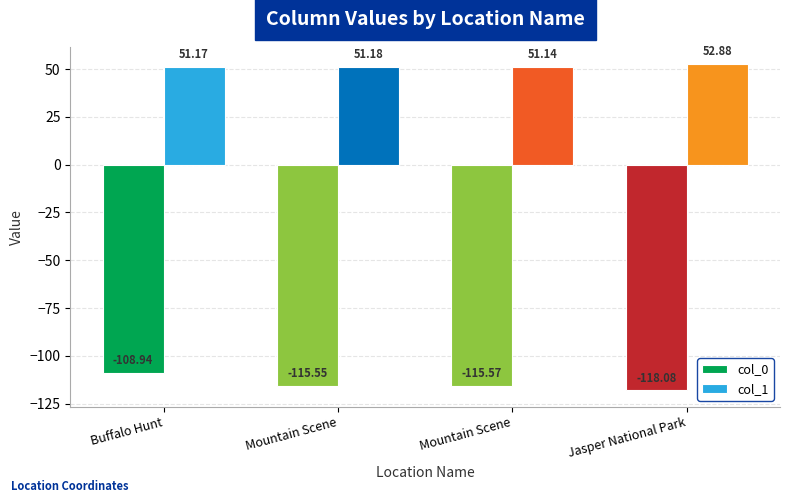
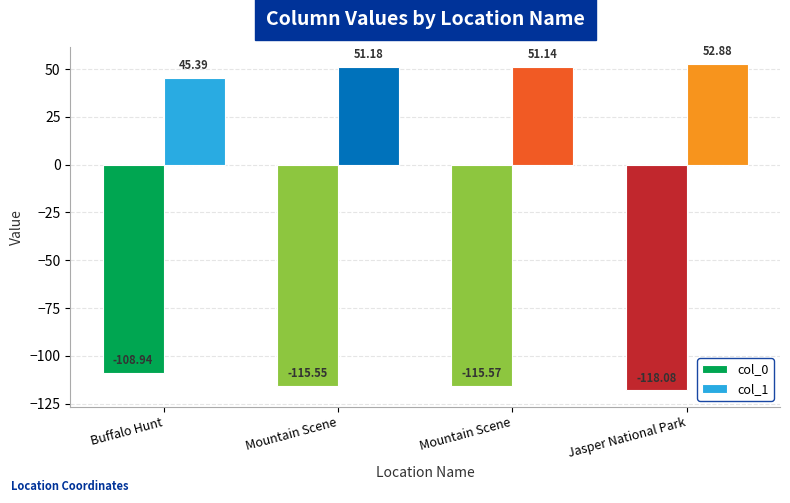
  {
    "col_0": {
      "Buffalo Hunt": -108.94,
      "Jasper National Park": -118.08
    },
    "col_1": {
-     "Buffalo Hunt": 51.17,
+     "Buffalo Hunt": 45.39,
      "Jasper National Park": 52.88
    }
  }
